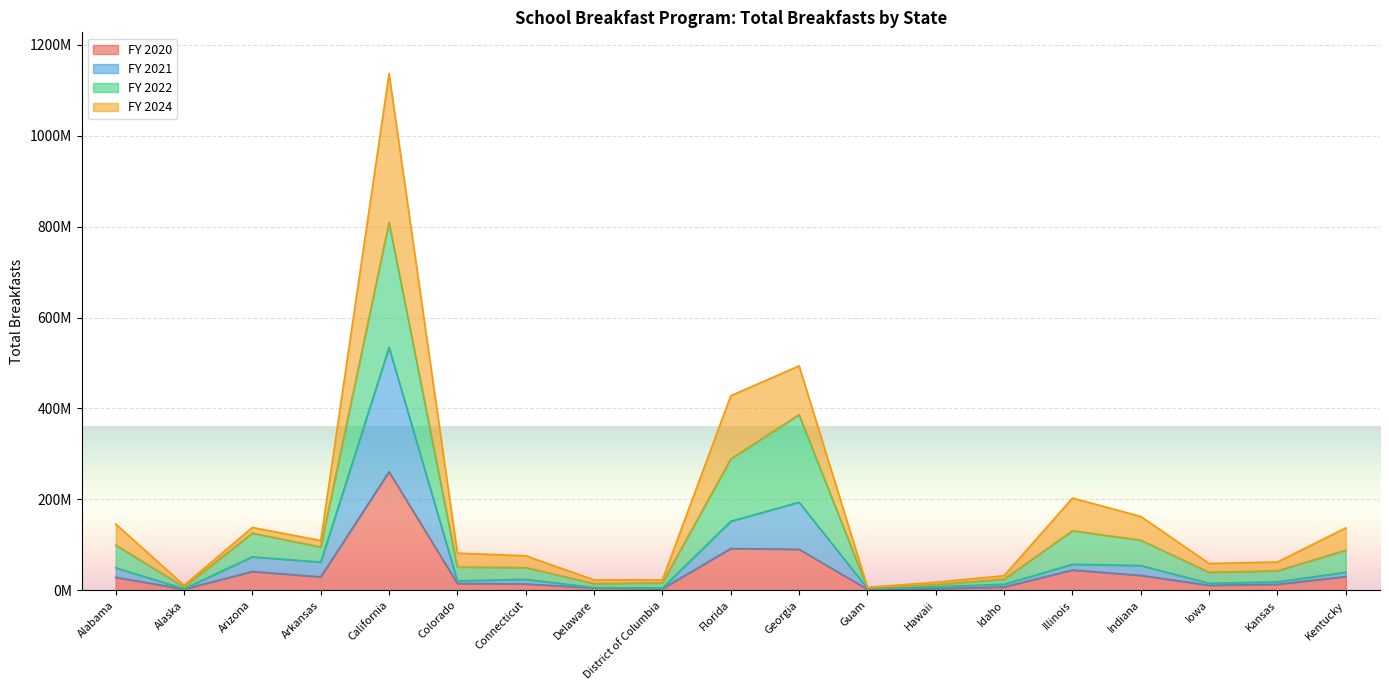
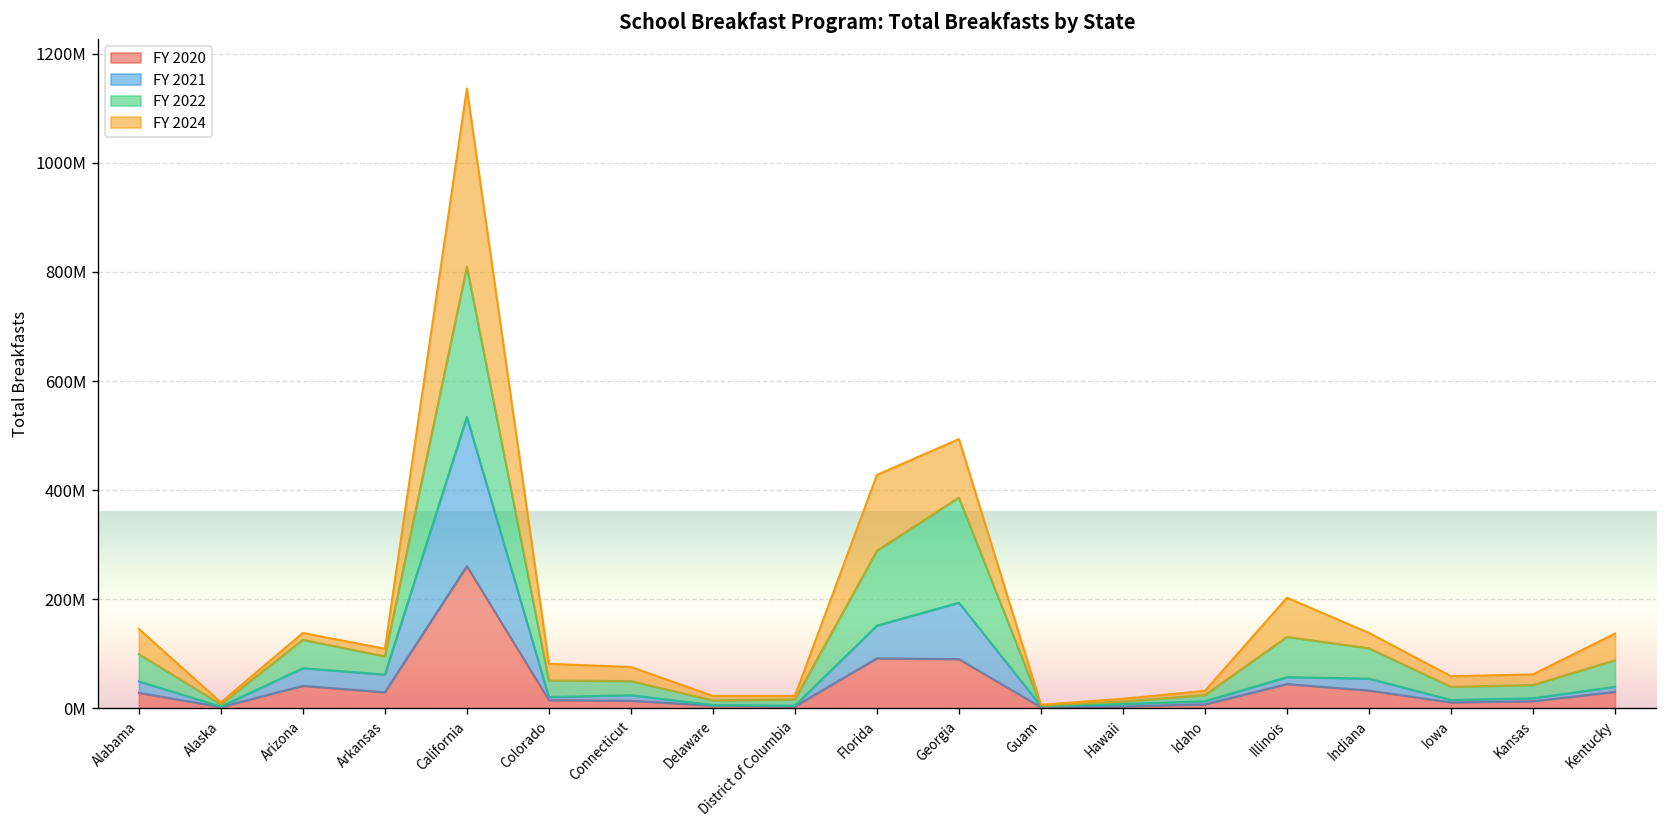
  {
    "FY 2020": {
      "Alabama": 30000000,
      "Arizona": 40000000,
      "Arkansas": 30000000,
      "California": 260000000,
      "Colorado": 20000000,
      "Connecticut": 10000000,
      "Florida": 90000000,
      "Georgia": 90000000,
      "Idaho": 10000000,
      "Illinois": 40000000,
      "Indiana": 30000000,
      "Kentucky": 30000000
    },
    "FY 2021": {
      "Alabama": 20000000,
      "Arizona": 30000000,
      "Arkansas": 30000000,
      "California": 270000000,
      "Colorado": 10000000,
      "Connecticut": 10000000,
      "Florida": 60000000,
      "Georgia": 100000000,
      "Idaho": 10000000,
      "Illinois": 10000000,
      "Indiana": 20000000,
      "Kentucky": 10000000
    },
    "FY 2022": {
      "Alabama": 50000000,
      "Arizona": 50000000,
      "Arkansas": 30000000,
      "California": 280000000,
      "Colorado": 30000000,
      "Connecticut": 30000000,
      "Delaware": 10000000,
      "District of Columbia": 10000000,
      "Florida": 140000000,
      "Georgia": 190000000,
      "Idaho": 10000000,
      "Illinois": 70000000,
      "Indiana": 60000000,
      "Iowa": 20000000,
      "Kansas": 20000000,
      "Kentucky": 50000000
    },
    "FY 2024": {
      "Alabama": 50000000,
      "Arizona": 10000000,
      "Arkansas": 10000000,
      "California": 330000000,
      "Colorado": 30000000,
      "Connecticut": 30000000,
      "Delaware": 10000000,
      "District of Columbia": 10000000,
      "Florida": 140000000,
      "Georgia": 110000000,
      "Idaho": 10000000,
      "Illinois": 70000000,
-     "Indiana": 50000000,
+     "Indiana": 30000000,
      "Iowa": 20000000,
      "Kansas": 20000000,
      "Kentucky": 50000000
    }
  }
